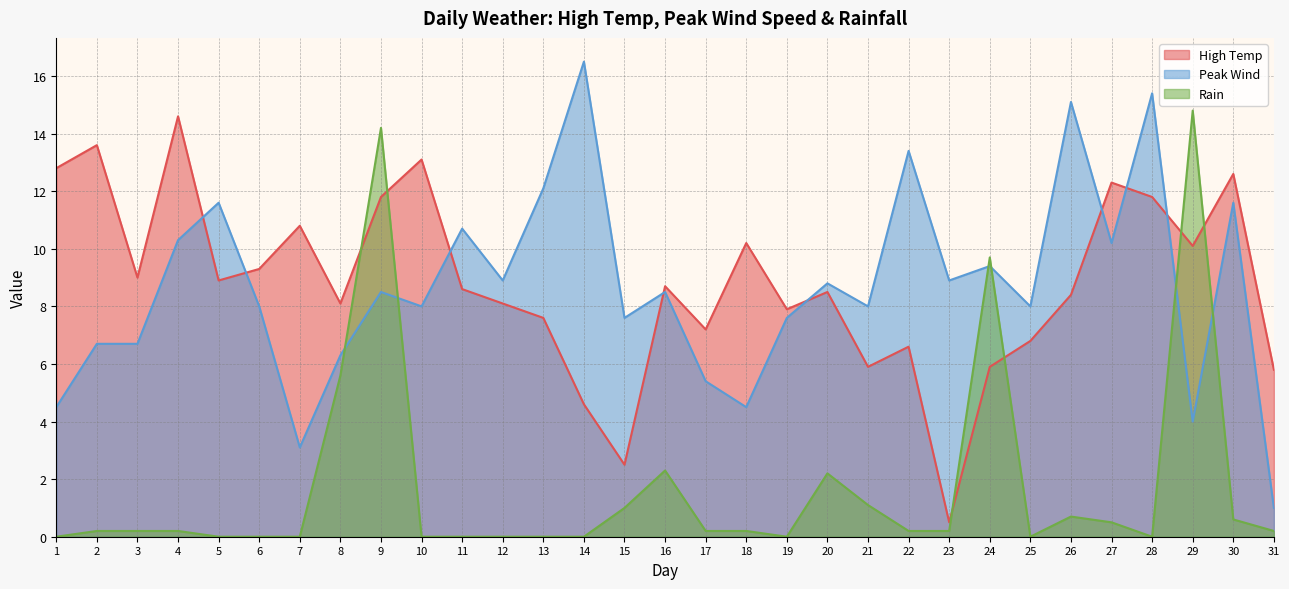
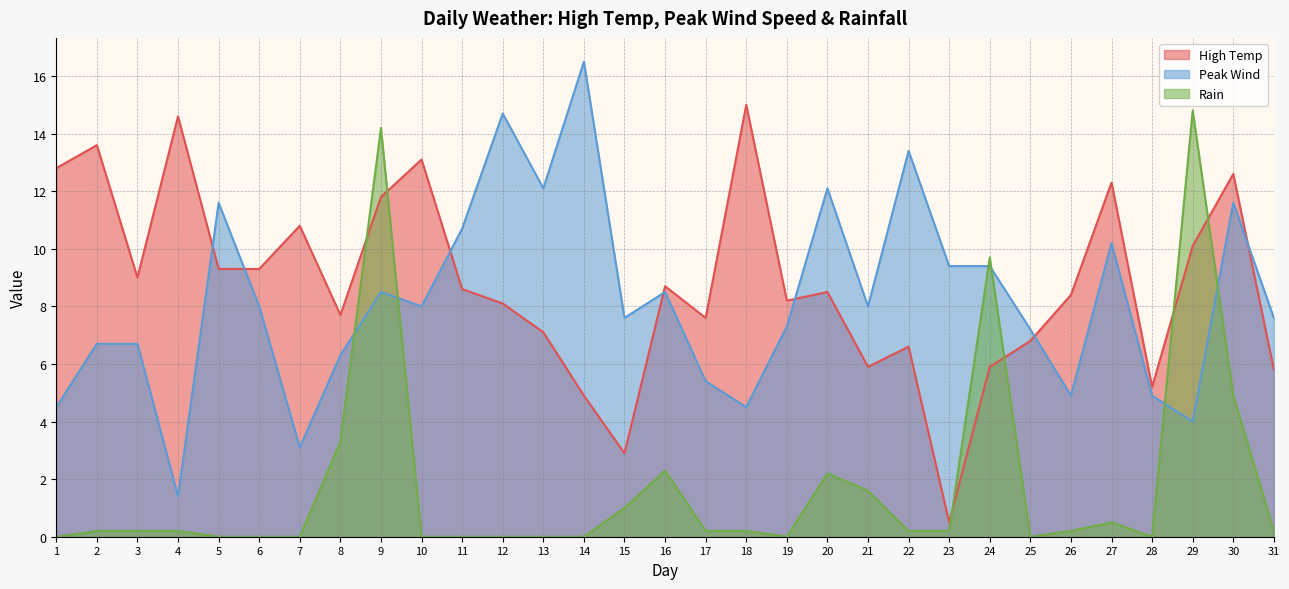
  {
    "High Temp": {
      "1": 12.8,
      "2": 13.6,
      "3": 9.0,
      "4": 14.6,
-     "5": 8.9,
+     "5": 9.3,
      "6": 9.3,
      "7": 10.8,
-     "8": 8.1,
+     "8": 7.7,
      "9": 11.8,
      "10": 13.1,
      "11": 8.6,
      "12": 8.1,
-     "13": 7.6,
-     "14": 4.6,
-     "15": 2.5,
+     "13": 7.1,
+     "14": 4.9,
+     "15": 2.9,
      "16": 8.7,
-     "17": 7.2,
-     "18": 10.2,
-     "19": 7.9,
+     "17": 7.6,
+     "18": 15.0,
+     "19": 8.2,
      "20": 8.5,
      "21": 5.9,
      "22": 6.6,
      "23": 0.5,
      "24": 5.9,
      "25": 6.8,
      "26": 8.4,
      "27": 12.3,
-     "28": 11.8,
+     "28": 5.2,
      "29": 10.1,
      "30": 12.6,
      "31": 5.8
    },
    "Peak Wind": {
      "1": 4.5,
      "2": 6.7,
      "3": 6.7,
-     "4": 10.3,
+     "4": 1.4,
      "5": 11.6,
      "6": 8.0,
      "7": 3.1,
      "8": 6.3,
      "9": 8.5,
      "10": 8.0,
      "11": 10.7,
-     "12": 8.9,
+     "12": 14.7,
      "13": 12.1,
      "14": 16.5,
      "15": 7.6,
      "16": 8.5,
      "17": 5.4,
      "18": 4.5,
-     "19": 7.6,
-     "20": 8.8,
+     "19": 7.3,
+     "20": 12.1,
      "21": 8.0,
      "22": 13.4,
-     "23": 8.9,
+     "23": 9.4,
      "24": 9.4,
-     "25": 8.0,
-     "26": 15.1,
+     "25": 7.2,
+     "26": 4.9,
      "27": 10.2,
-     "28": 15.4,
+     "28": 4.9,
      "29": 4.0,
      "30": 11.6,
-     "31": 1.0
+     "31": 7.6
    },
    "Rain": {
      "1": 0.0,
      "2": 0.2,
      "3": 0.2,
      "4": 0.2,
      "5": 0.0,
      "6": 0.0,
      "7": 0.0,
-     "8": 5.6,
+     "8": 3.3,
      "9": 14.2,
      "10": 0.0,
      "11": 0.0,
      "12": 0.0,
      "13": 0.0,
      "14": 0.0,
      "15": 1.0,
      "16": 2.3,
      "17": 0.2,
      "18": 0.2,
      "19": 0.0,
      "20": 2.2,
-     "21": 1.1,
+     "21": 1.6,
      "22": 0.2,
      "23": 0.2,
      "24": 9.7,
      "25": 0.0,
-     "26": 0.7,
+     "26": 0.2,
      "27": 0.5,
      "28": 0.0,
      "29": 14.8,
-     "30": 0.6,
+     "30": 4.9,
      "31": 0.2
    }
  }
